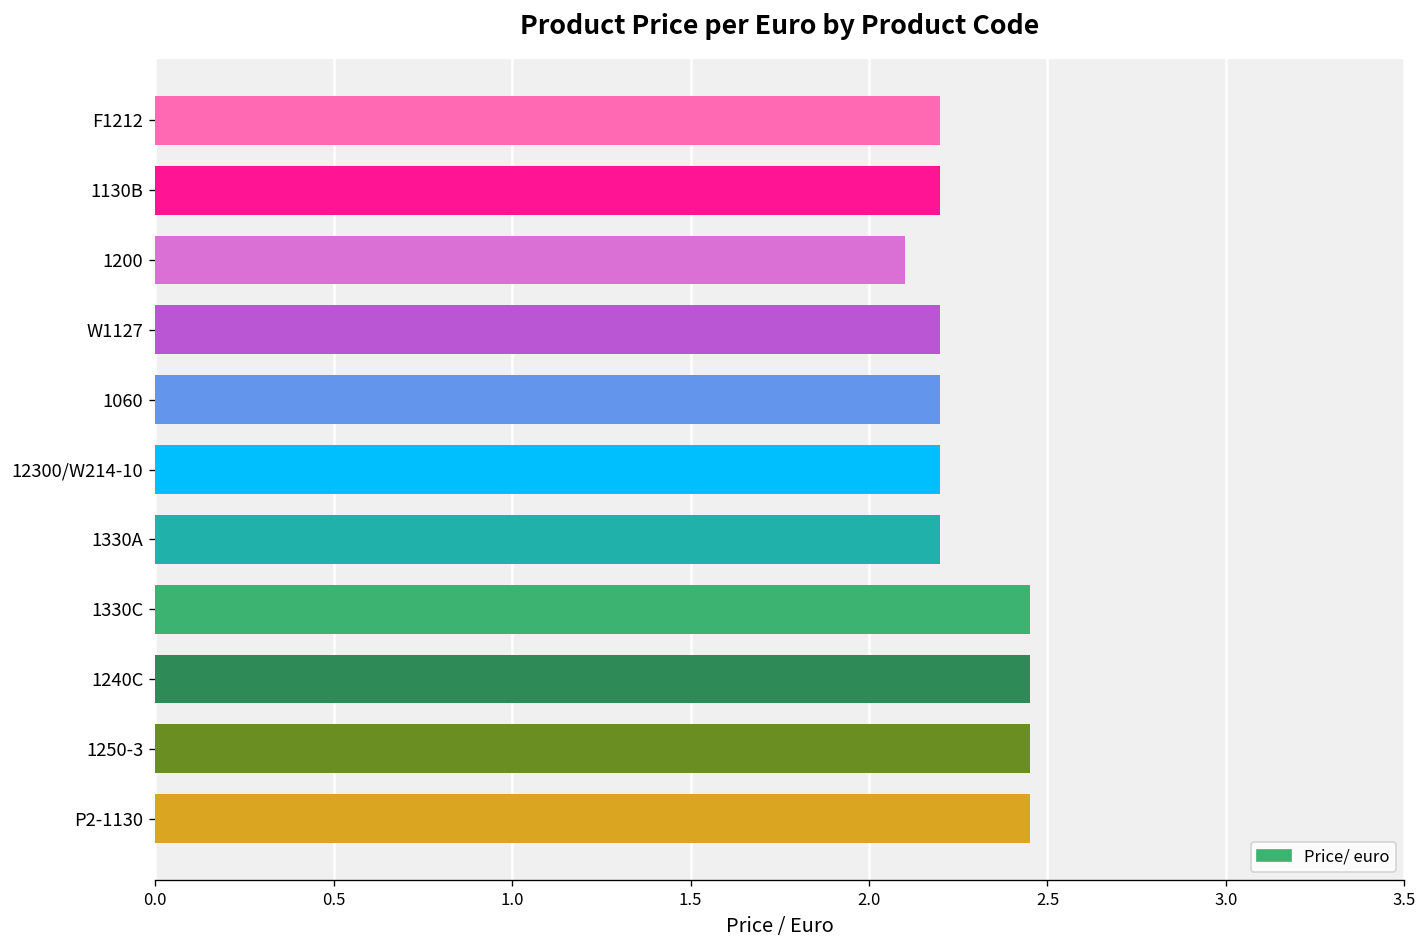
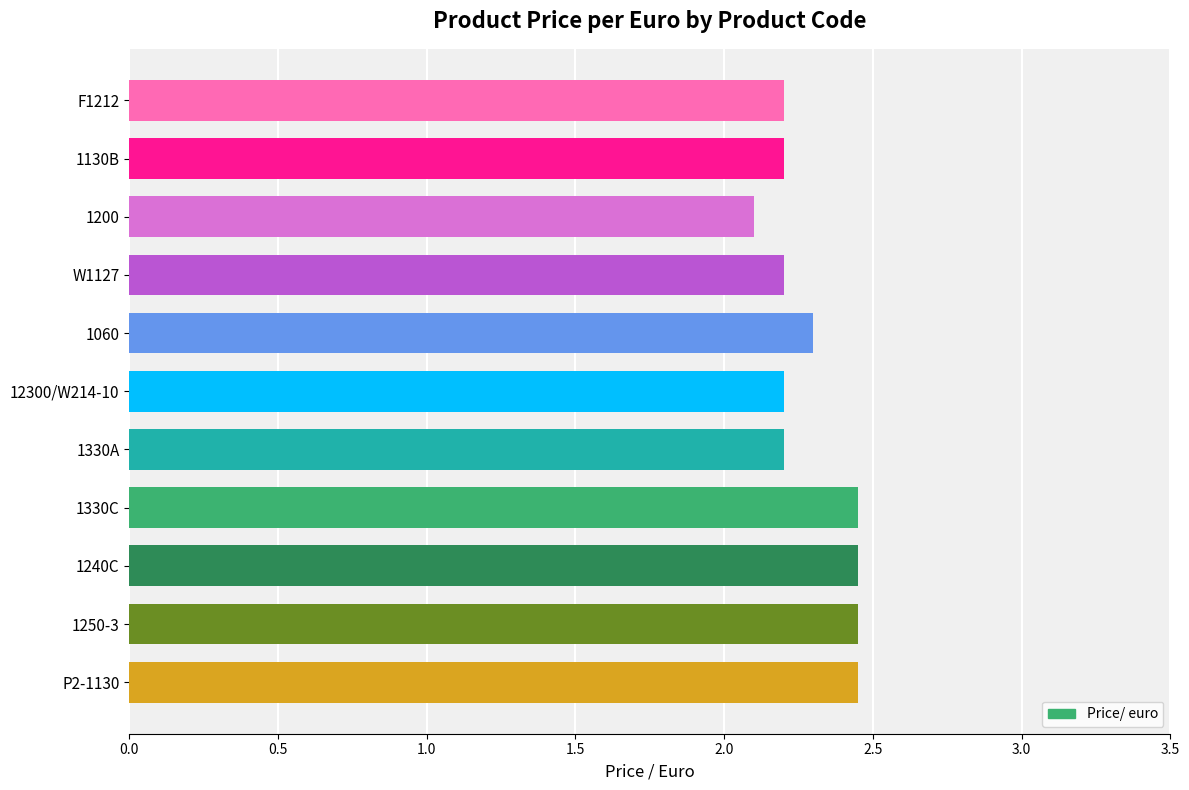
  {
    "F1212": 2.2,
    "1130B": 2.2,
    "1200": 2.1,
    "W1127": 2.2,
-   "1060": 2.2,
+   "1060": 2.3,
    "12300/W214-10": 2.2,
    "1330A": 2.2,
    "1330C": 2.45,
    "1240C": 2.45,
    "1250-3": 2.45,
    "P2-1130": 2.45
  }
